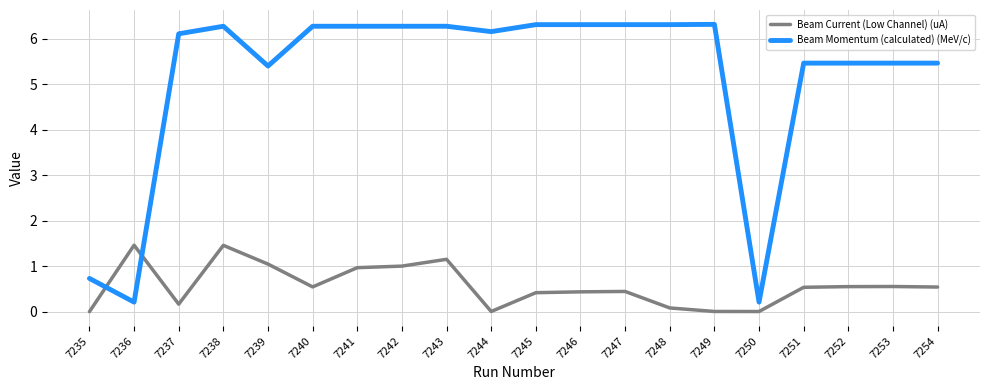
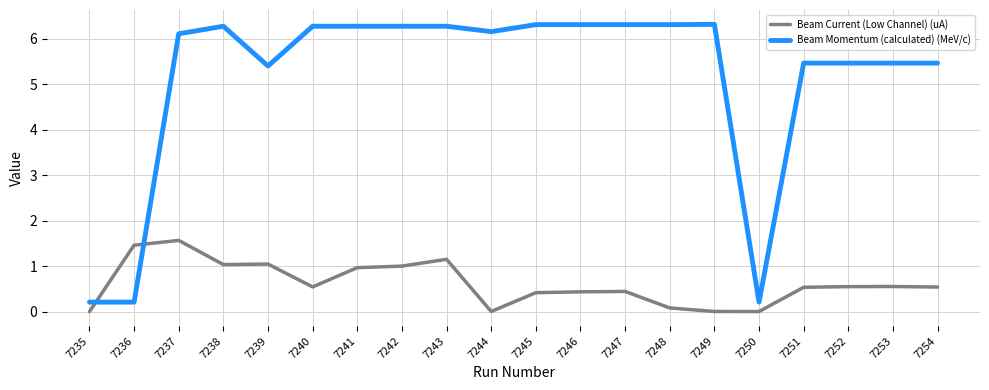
  {
    "Beam Current (Low Channel) (uA)": {
      "7235": 0.0,
      "7236": 1.5,
-     "7237": 0.2,
-     "7238": 1.5,
+     "7237": 1.6,
+     "7238": 1.0,
      "7239": 1.0,
      "7240": 0.5,
      "7241": 1.0,
      "7242": 1.0,
      "7243": 1.2,
      "7244": 0.0,
      "7245": 0.4,
      "7246": 0.4,
      "7247": 0.4,
      "7248": 0.1,
      "7249": 0.0,
      "7250": 0.0,
      "7251": 0.5,
      "7252": 0.6,
      "7253": 0.6,
      "7254": 0.5
    },
    "Beam Momentum (calculated) (MeV/c)": {
-     "7235": 0.7,
+     "7235": 0.2,
      "7236": 0.2,
      "7237": 6.1,
      "7238": 6.3,
      "7239": 5.4,
      "7240": 6.3,
      "7241": 6.3,
      "7242": 6.3,
      "7243": 6.3,
      "7244": 6.2,
      "7245": 6.3,
      "7246": 6.3,
      "7247": 6.3,
      "7248": 6.3,
      "7249": 6.3,
      "7250": 0.2,
      "7251": 5.5,
      "7252": 5.5,
      "7253": 5.5,
      "7254": 5.5
    }
  }
